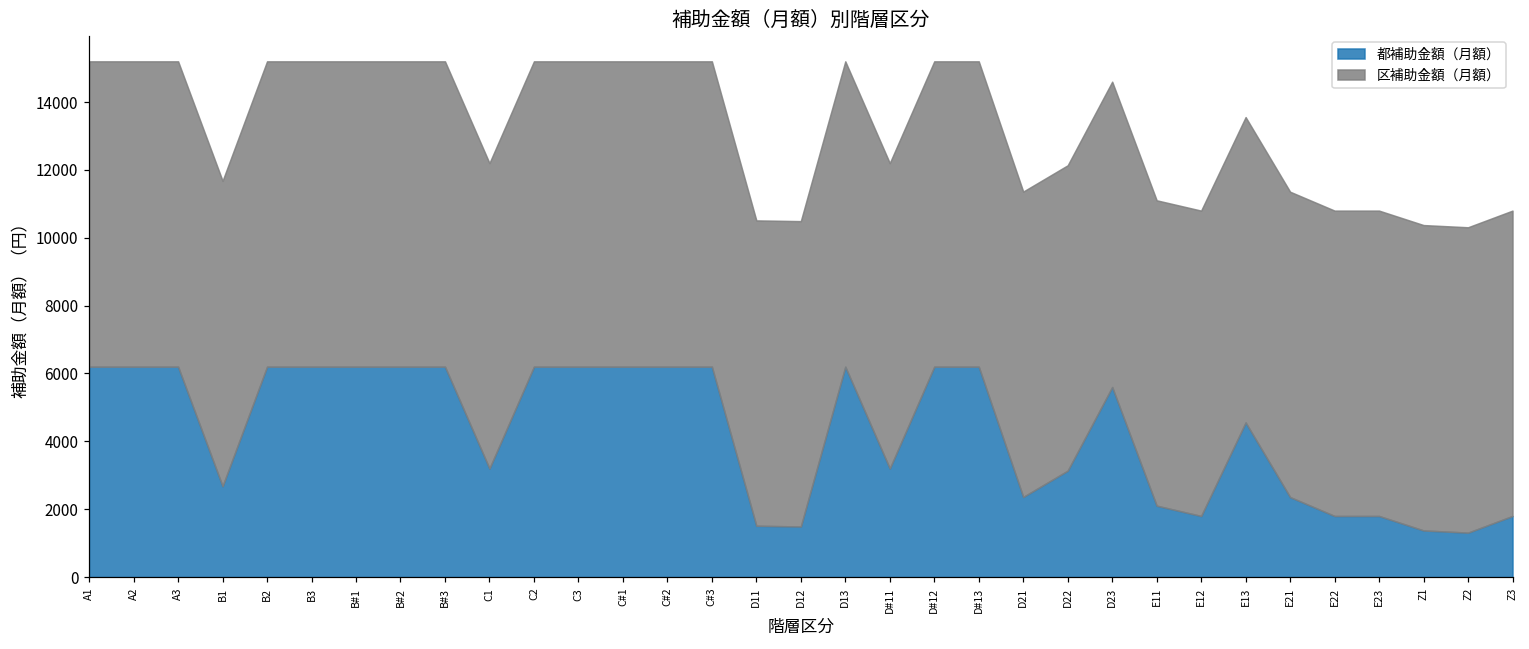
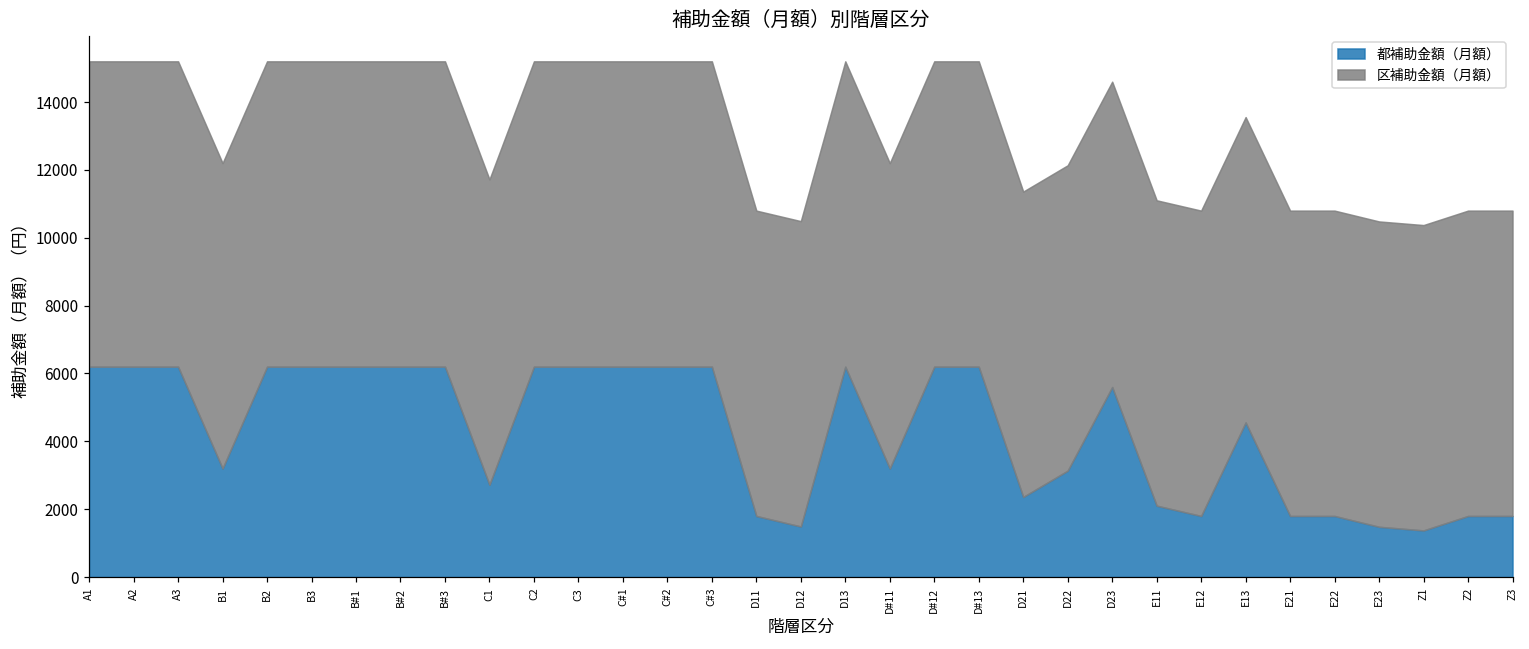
  {
    "都補助金額（月額）": {
      "A1": 6200,
      "A2": 6200,
      "A3": 6200,
-     "B1": 2700,
+     "B1": 3200,
      "B2": 6200,
      "B3": 6200,
      "B#1": 6200,
      "B#2": 6200,
      "B#3": 6200,
-     "C1": 3200,
+     "C1": 2700,
      "C2": 6200,
      "C3": 6200,
      "C#1": 6200,
      "C#2": 6200,
      "C#3": 6200,
-     "D11": 1500,
+     "D11": 1800,
      "D12": 1500,
      "D13": 6200,
      "D#11": 3200,
      "D#12": 6200,
      "D#13": 6200,
      "D21": 2400,
      "D22": 3100,
      "D23": 5600,
      "E11": 2100,
      "E12": 1800,
      "E13": 4600,
-     "E21": 2400,
+     "E21": 1800,
      "E22": 1800,
-     "E23": 1800,
+     "E23": 1500,
      "Z1": 1400,
-     "Z2": 1300,
+     "Z2": 1800,
      "Z3": 1800
    },
    "区補助金額（月額）": {
      "A1": 9000,
      "A2": 9000,
      "A3": 9000,
      "B1": 9000,
      "B2": 9000,
      "B3": 9000,
      "B#1": 9000,
      "B#2": 9000,
      "B#3": 9000,
      "C1": 9000,
      "C2": 9000,
      "C3": 9000,
      "C#1": 9000,
      "C#2": 9000,
      "C#3": 9000,
      "D11": 9000,
      "D12": 9000,
      "D13": 9000,
      "D#11": 9000,
      "D#12": 9000,
      "D#13": 9000,
      "D21": 9000,
      "D22": 9000,
      "D23": 9000,
      "E11": 9000,
      "E12": 9000,
      "E13": 9000,
      "E21": 9000,
      "E22": 9000,
      "E23": 9000,
      "Z1": 9000,
      "Z2": 9000,
      "Z3": 9000
    }
  }
